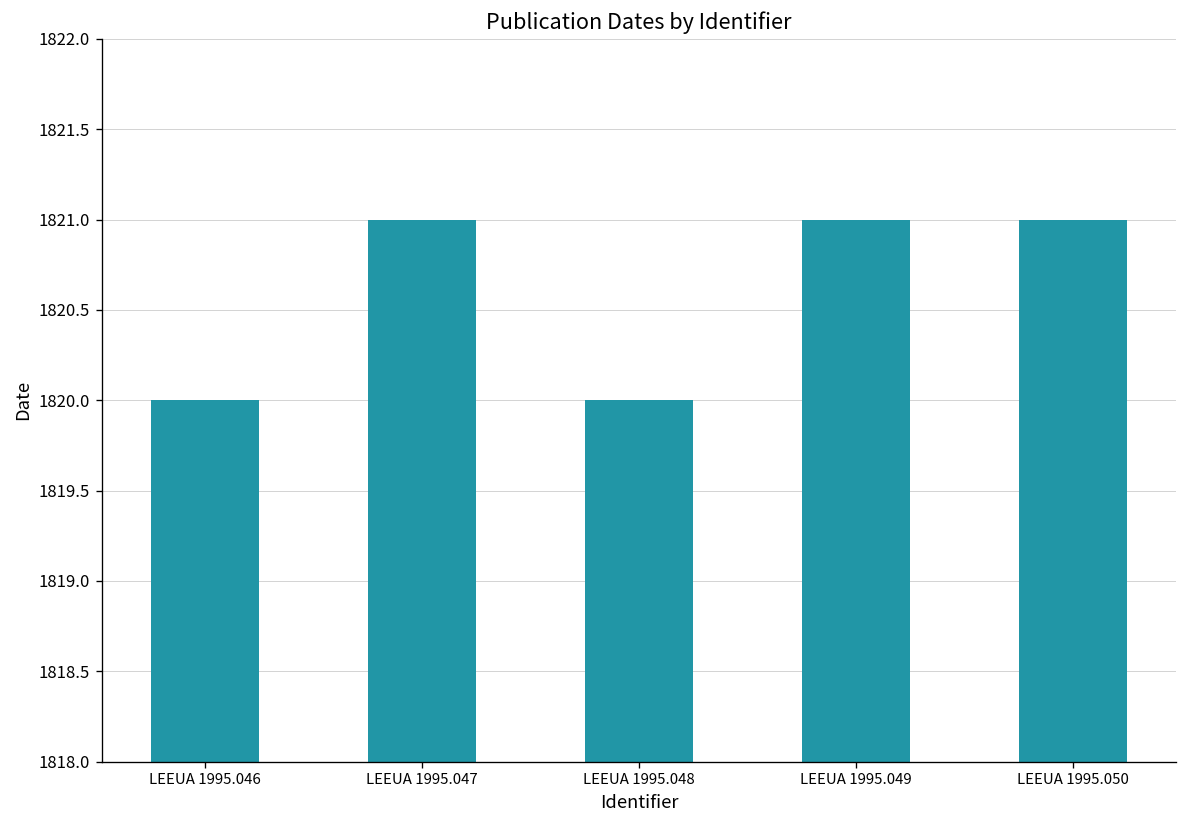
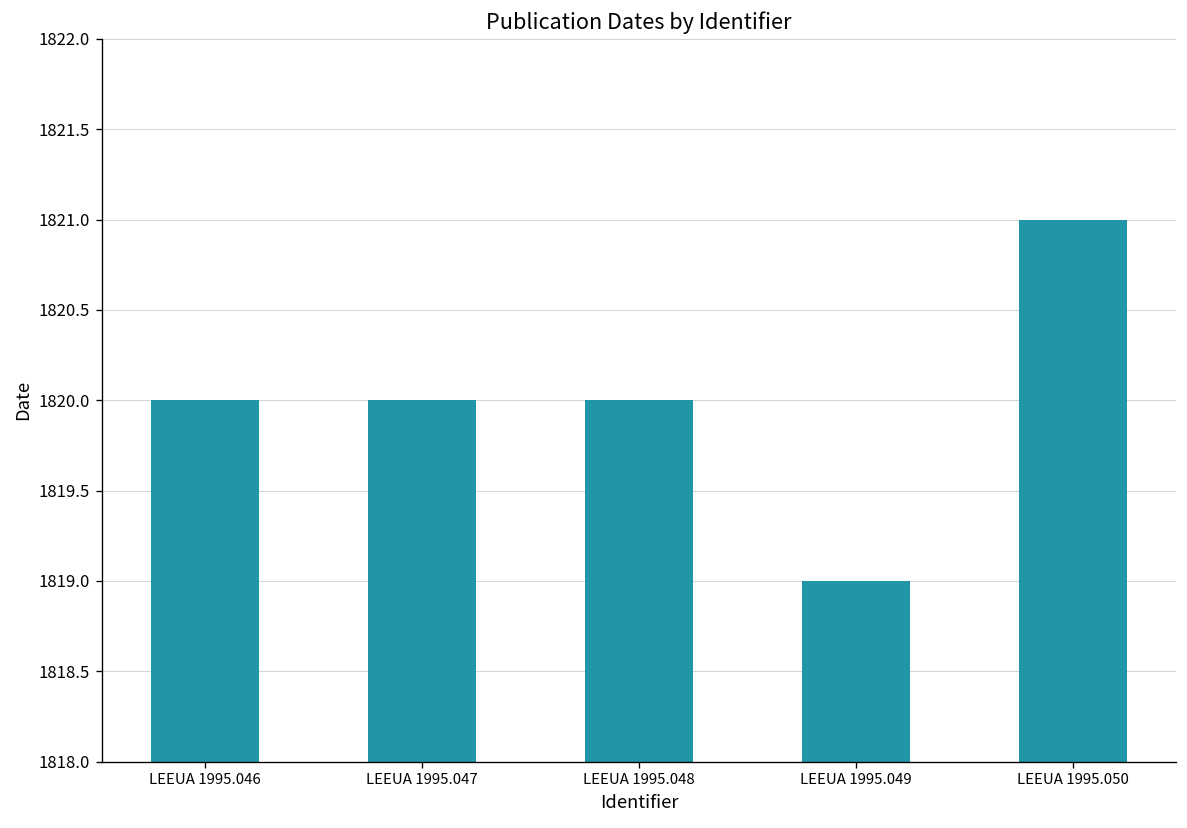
  {
    "LEEUA 1995.046": 1820,
-   "LEEUA 1995.047": 1821,
+   "LEEUA 1995.047": 1820,
    "LEEUA 1995.048": 1820,
-   "LEEUA 1995.049": 1821,
+   "LEEUA 1995.049": 1819,
    "LEEUA 1995.050": 1821
  }
